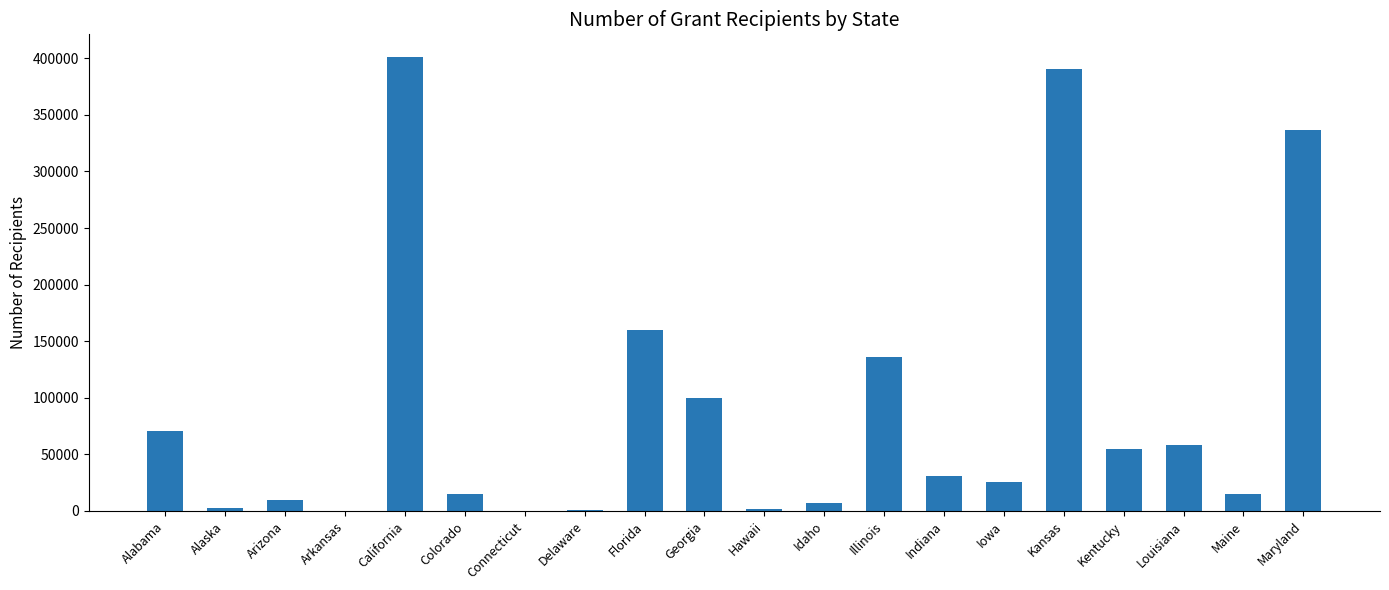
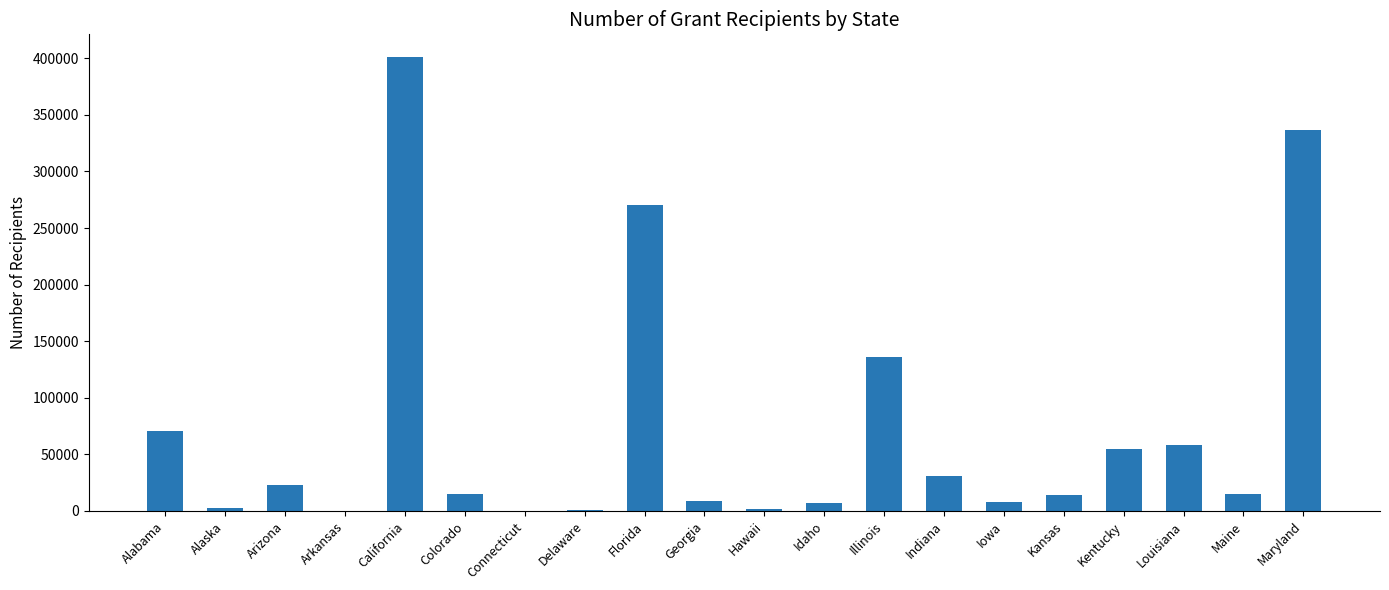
  {
    "Alabama": 70000,
    "Alaska": 3000,
-   "Arizona": 9000,
+   "Arizona": 23000,
    "Arkansas": 0,
    "California": 401000,
    "Colorado": 15000,
    "Connecticut": 0,
-   "Florida": 160000,
-   "Georgia": 100000,
+   "Florida": 270000,
+   "Georgia": 9000,
    "Idaho": 7000,
    "Illinois": 136000,
    "Indiana": 31000,
-   "Iowa": 26000,
-   "Kansas": 391000,
+   "Iowa": 8000,
+   "Kansas": 14000,
    "Kentucky": 55000,
    "Louisiana": 58000,
    "Maine": 15000,
    "Maryland": 337000
  }
